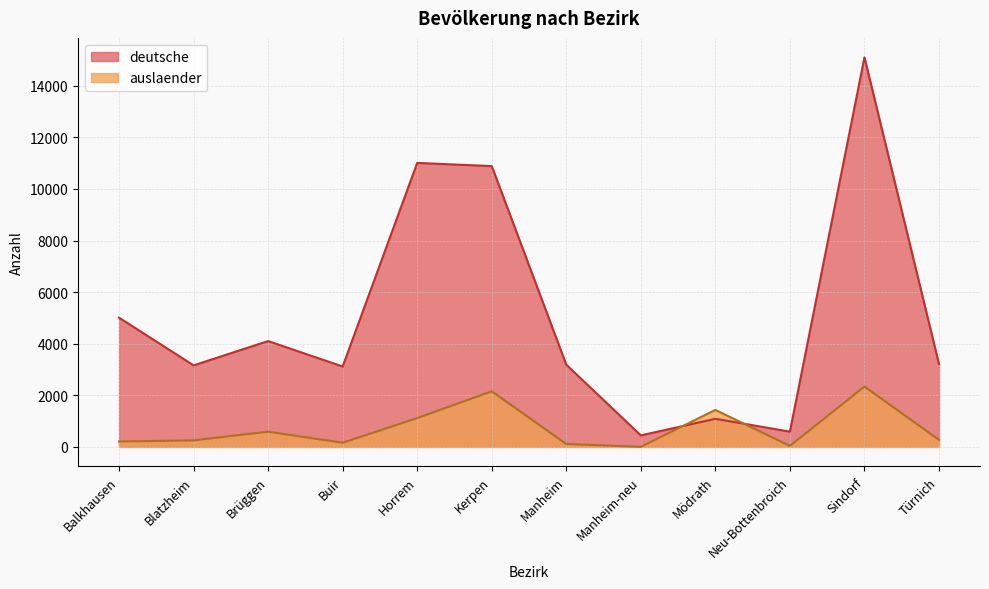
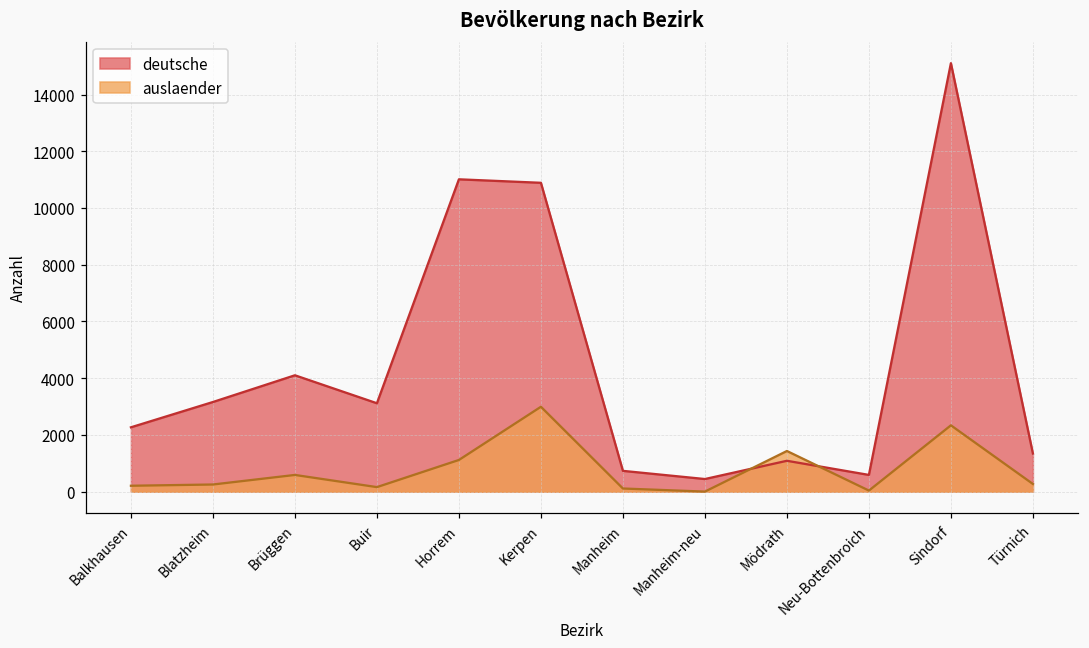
  {
    "deutsche": {
-     "Balkhausen": 5000,
+     "Balkhausen": 2300,
      "Blatzheim": 3200,
      "Brüggen": 4100,
      "Buir": 3100,
      "Horrem": 11000,
      "Kerpen": 10900,
-     "Manheim": 3200,
+     "Manheim": 700,
      "Manheim-neu": 400,
      "Mödrath": 1100,
      "Neu-Bottenbroich": 600,
      "Sindorf": 15100,
-     "Türnich": 3200
+     "Türnich": 1300
    },
    "auslaender": {
      "Balkhausen": 200,
      "Blatzheim": 300,
      "Brüggen": 600,
      "Buir": 200,
      "Horrem": 1100,
-     "Kerpen": 2200,
+     "Kerpen": 3000,
      "Manheim": 100,
      "Manheim-neu": 0,
      "Mödrath": 1400,
      "Neu-Bottenbroich": 0,
      "Sindorf": 2300,
      "Türnich": 300
    }
  }
